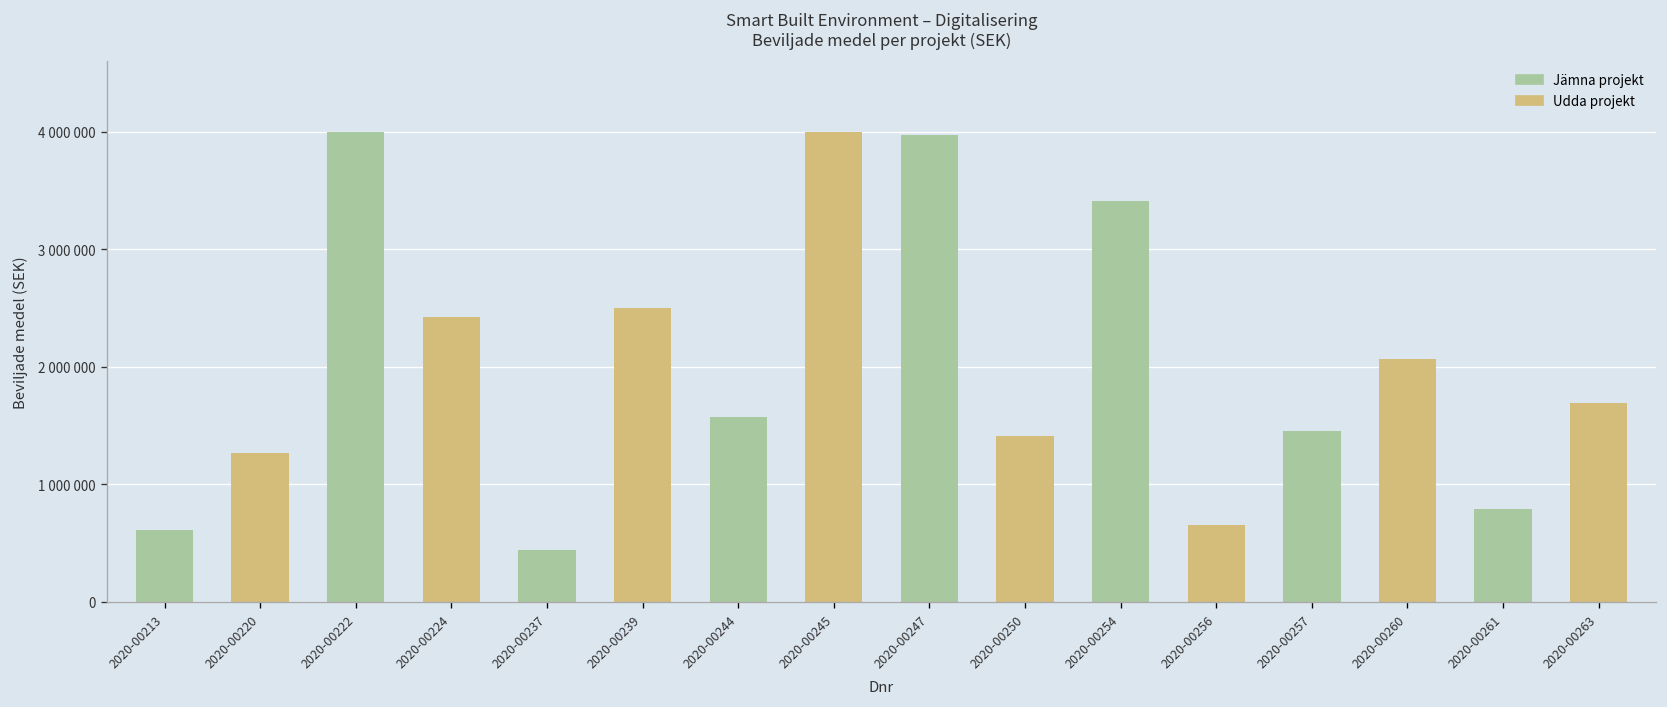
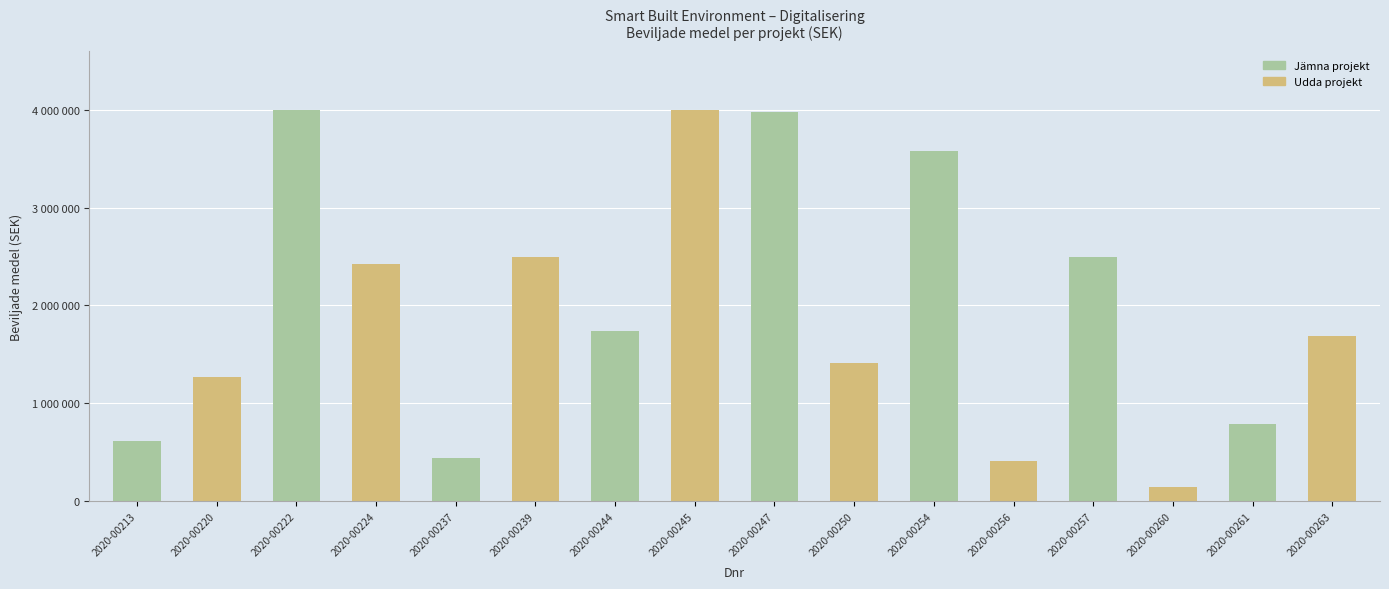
  {
    "2020-00213": 600000,
    "2020-00220": 1300000,
    "2020-00222": 4000000,
    "2020-00224": 2400000,
    "2020-00237": 400000,
    "2020-00239": 2500000,
-   "2020-00244": 1600000,
+   "2020-00244": 1700000,
    "2020-00245": 4000000,
    "2020-00247": 4000000,
    "2020-00250": 1400000,
-   "2020-00254": 3400000,
-   "2020-00256": 700000,
-   "2020-00257": 1500000,
-   "2020-00260": 2100000,
+   "2020-00254": 3600000,
+   "2020-00256": 400000,
+   "2020-00257": 2500000,
+   "2020-00260": 200000,
    "2020-00261": 800000,
    "2020-00263": 1700000
  }
